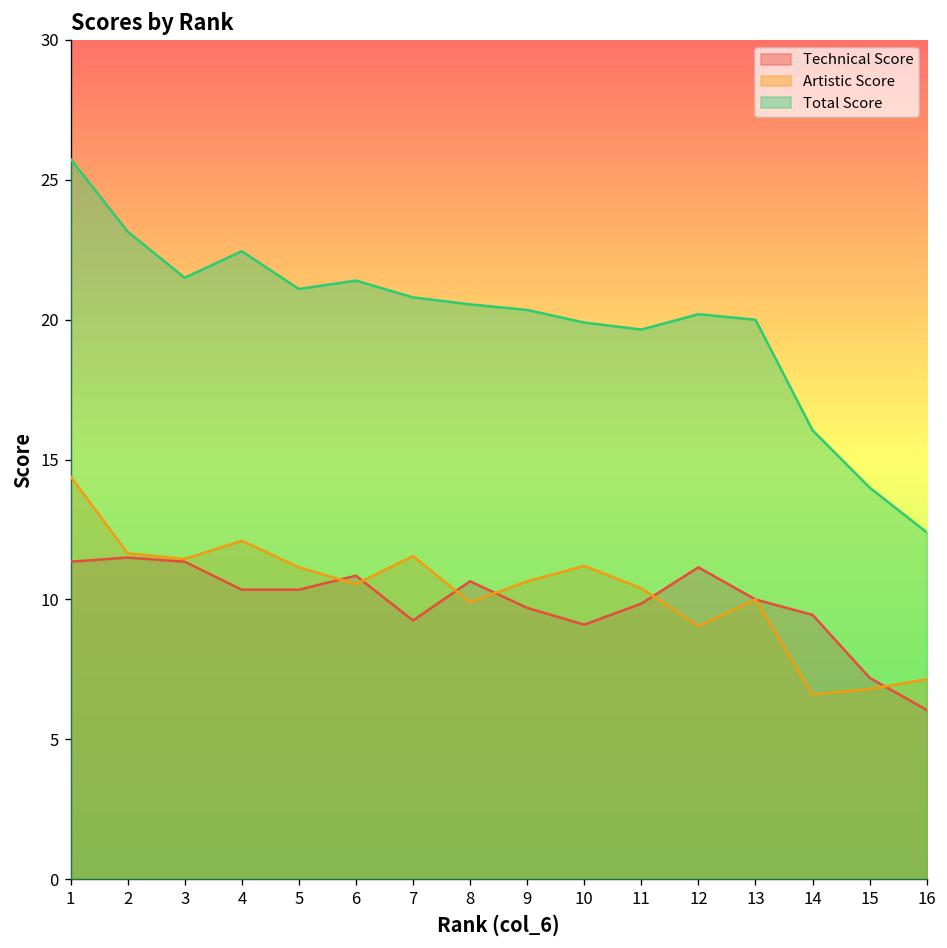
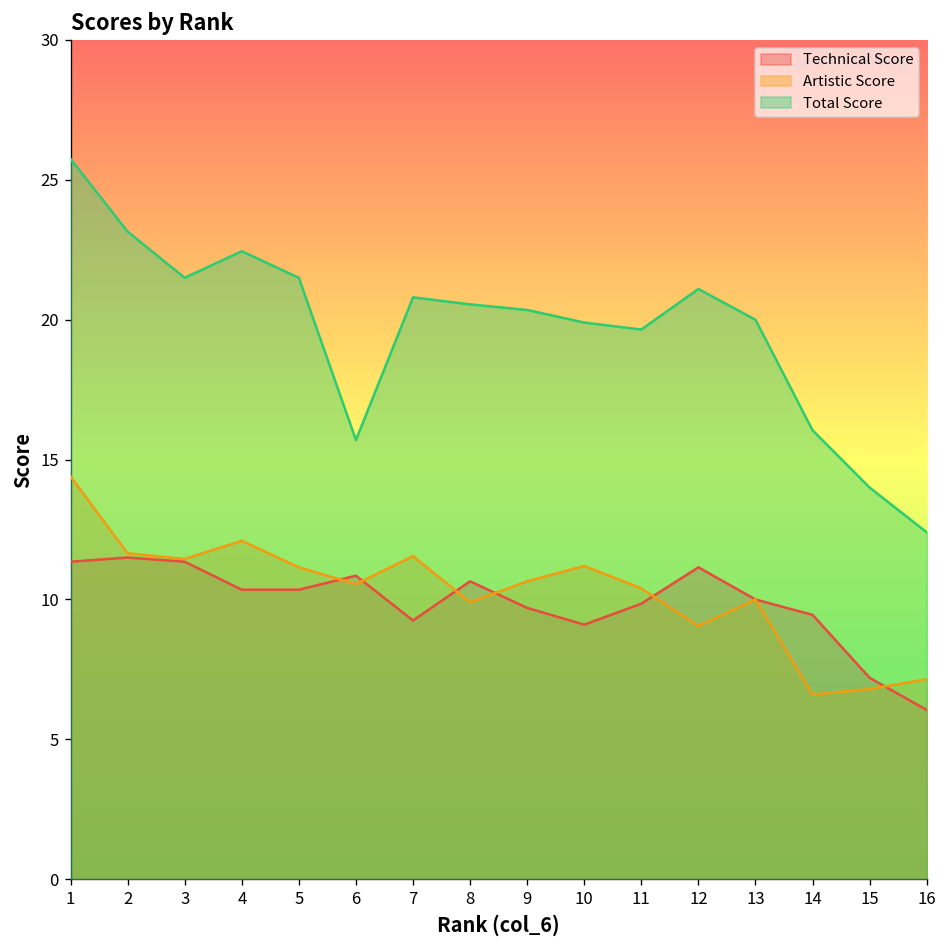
  {
    "Total Score": {
      "1": 25.8,
      "2": 23.2,
      "3": 21.5,
      "4": 22.5,
-     "5": 21.1,
-     "6": 21.4,
+     "5": 21.5,
+     "6": 15.7,
      "7": 20.8,
      "8": 20.6,
      "9": 20.4,
      "10": 19.9,
      "11": 19.7,
-     "12": 20.2,
+     "12": 21.1,
      "13": 20.0,
      "14": 16.1,
      "15": 14.0,
      "16": 12.4
    }
  }
